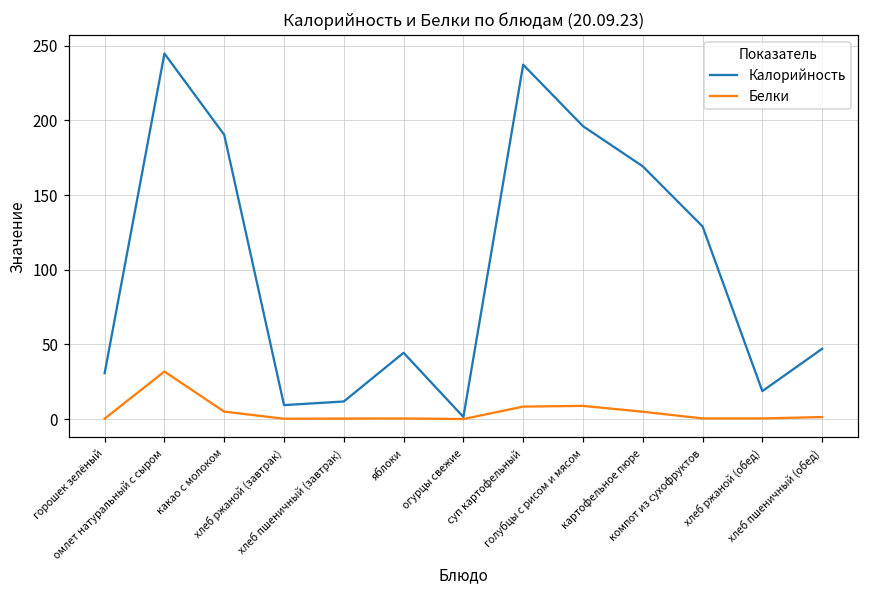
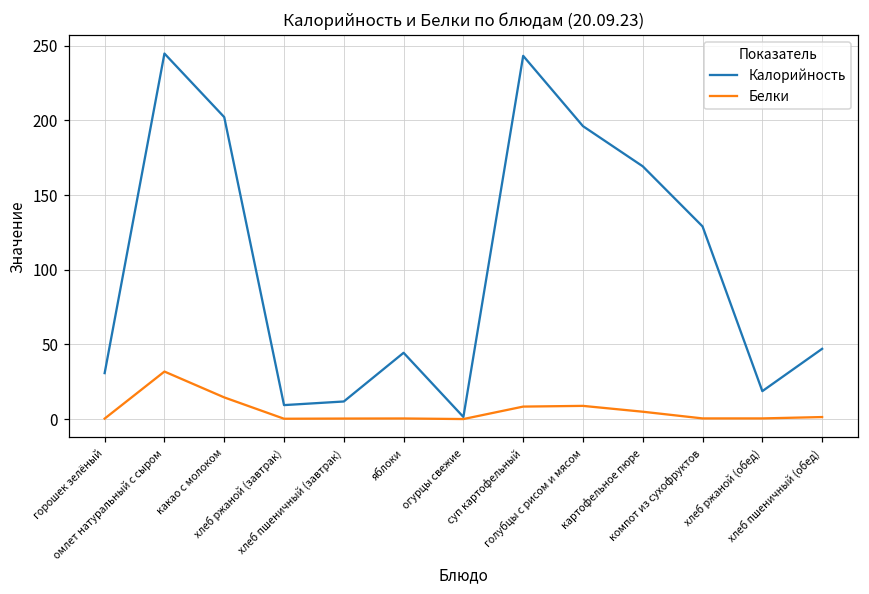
  {
    "Калорийность": {
      "горошек зелёный": 31,
      "омлет натуральный с сыром": 245,
-     "какао с молоком": 190,
+     "какао с молоком": 202,
      "хлеб ржаной (завтрак)": 9,
      "хлеб пшеничный (завтрак)": 12,
      "яблоки": 44,
-     "суп картофельный": 237,
+     "суп картофельный": 243,
      "голубцы с рисом и мясом": 196,
      "картофельное пюре": 169,
      "компот из сухофруктов": 129,
      "хлеб ржаной (обед)": 19,
      "хлеб пшеничный (обед)": 47
    },
    "Белки": {
      "горошек зелёный": 0,
      "омлет натуральный с сыром": 32,
-     "какао с молоком": 5,
+     "какао с молоком": 15,
      "хлеб ржаной (завтрак)": 0,
      "хлеб пшеничный (завтрак)": 0,
      "яблоки": 0,
      "суп картофельный": 8,
      "голубцы с рисом и мясом": 9,
      "картофельное пюре": 5,
      "компот из сухофруктов": 0,
      "хлеб ржаной (обед)": 0,
      "хлеб пшеничный (обед)": 1
    }
  }
